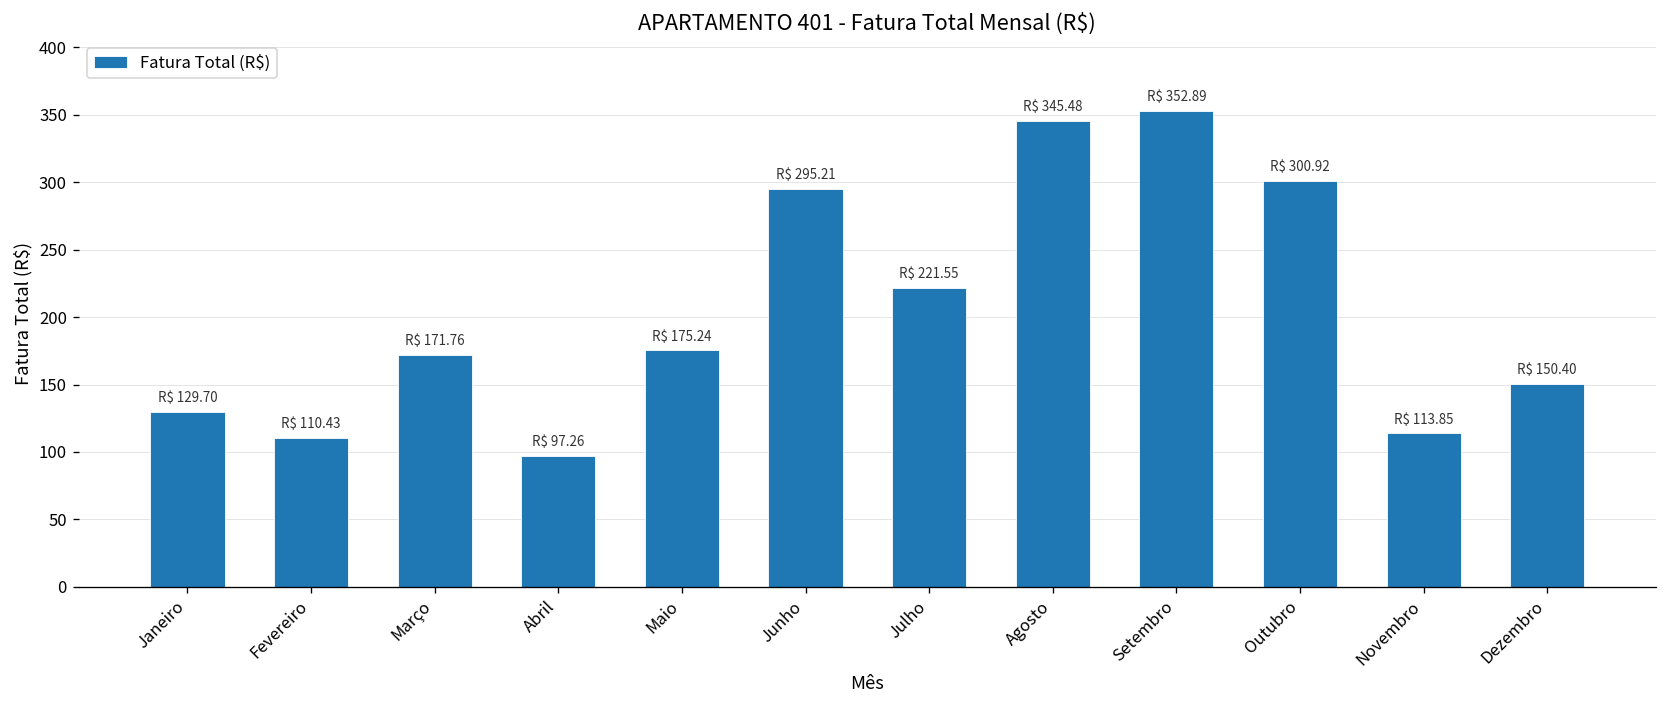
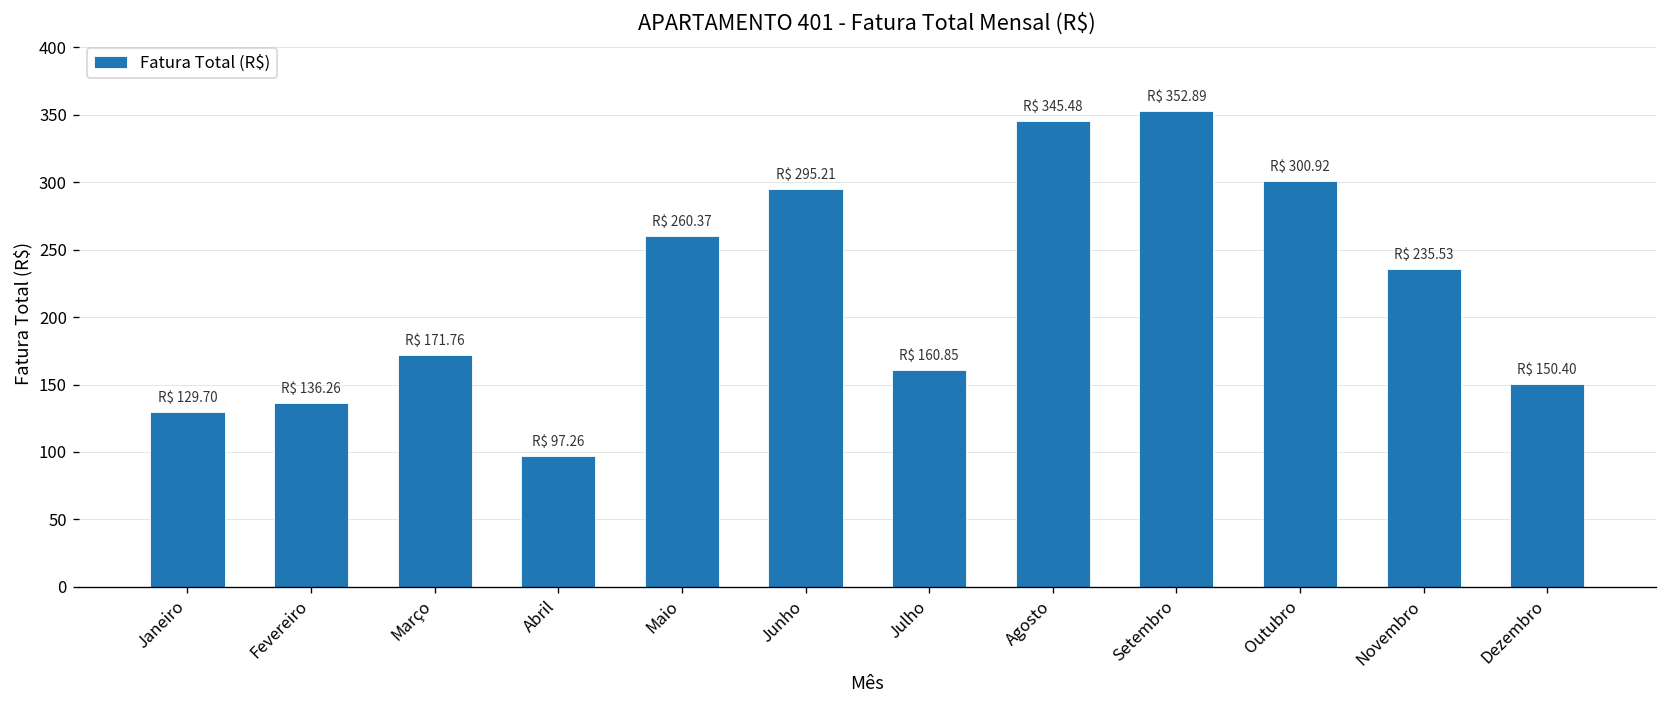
  {
    "Janeiro": 129.70,
-   "Fevereiro": 110.43,
+   "Fevereiro": 136.26,
    "Março": 171.76,
    "Abril": 97.26,
-   "Maio": 175.24,
+   "Maio": 260.37,
    "Junho": 295.21,
-   "Julho": 221.55,
+   "Julho": 160.85,
    "Agosto": 345.48,
    "Setembro": 352.89,
    "Outubro": 300.92,
-   "Novembro": 113.85,
+   "Novembro": 235.53,
    "Dezembro": 150.40
  }
